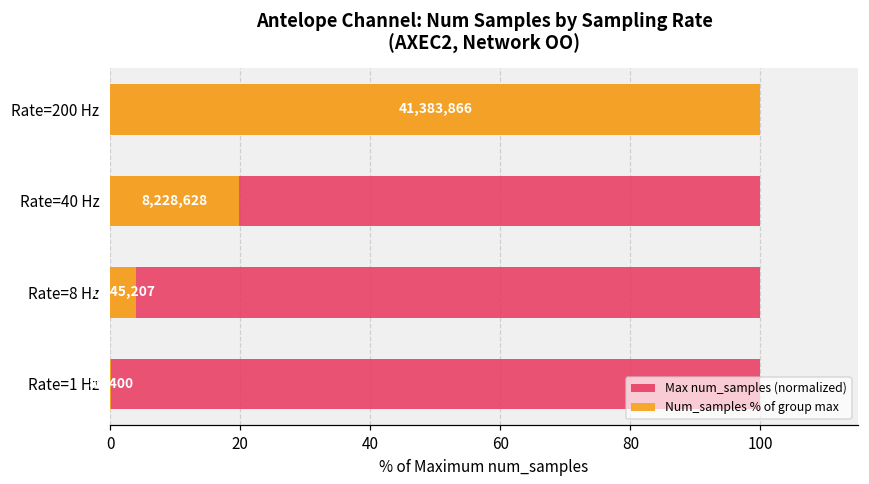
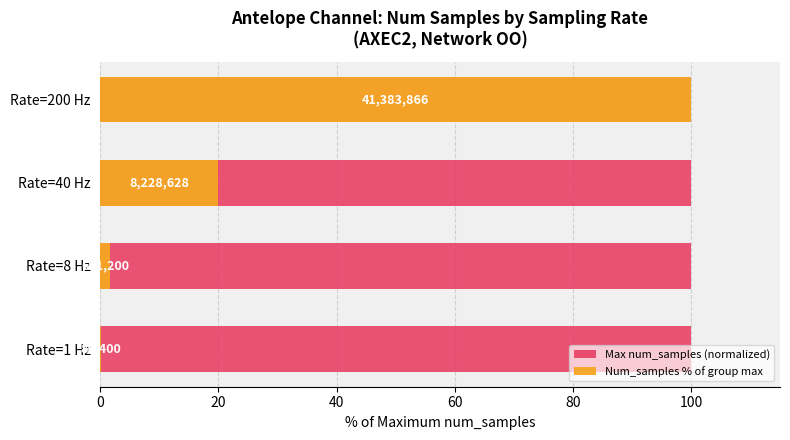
  {
    "Max num_samples (normalized)": {
      "Rate=40 Hz": "100",
      "Rate=8 Hz": "100"
    },
    "Num_samples % of group max": {
-     "Rate=8 Hz": "1,645,207"
+     "Rate=8 Hz": "691,200"
    }
  }
